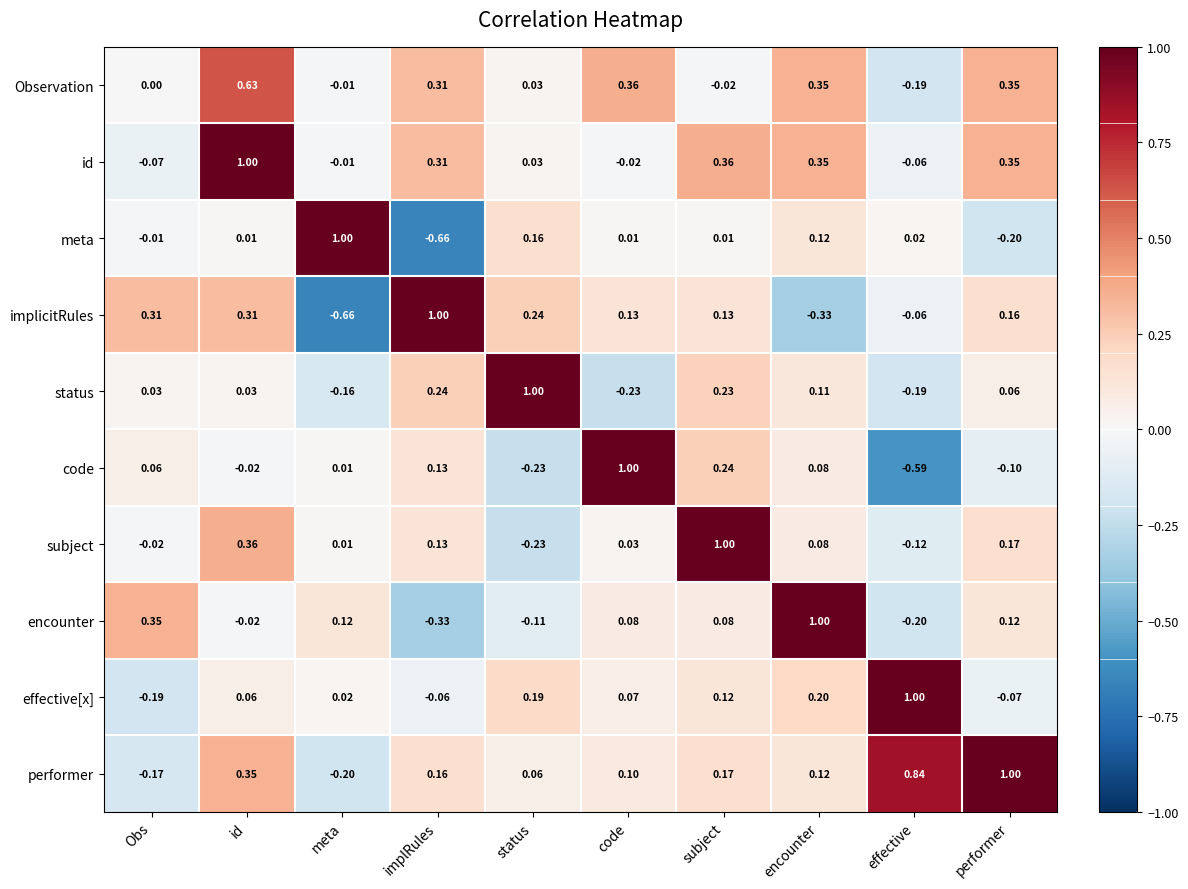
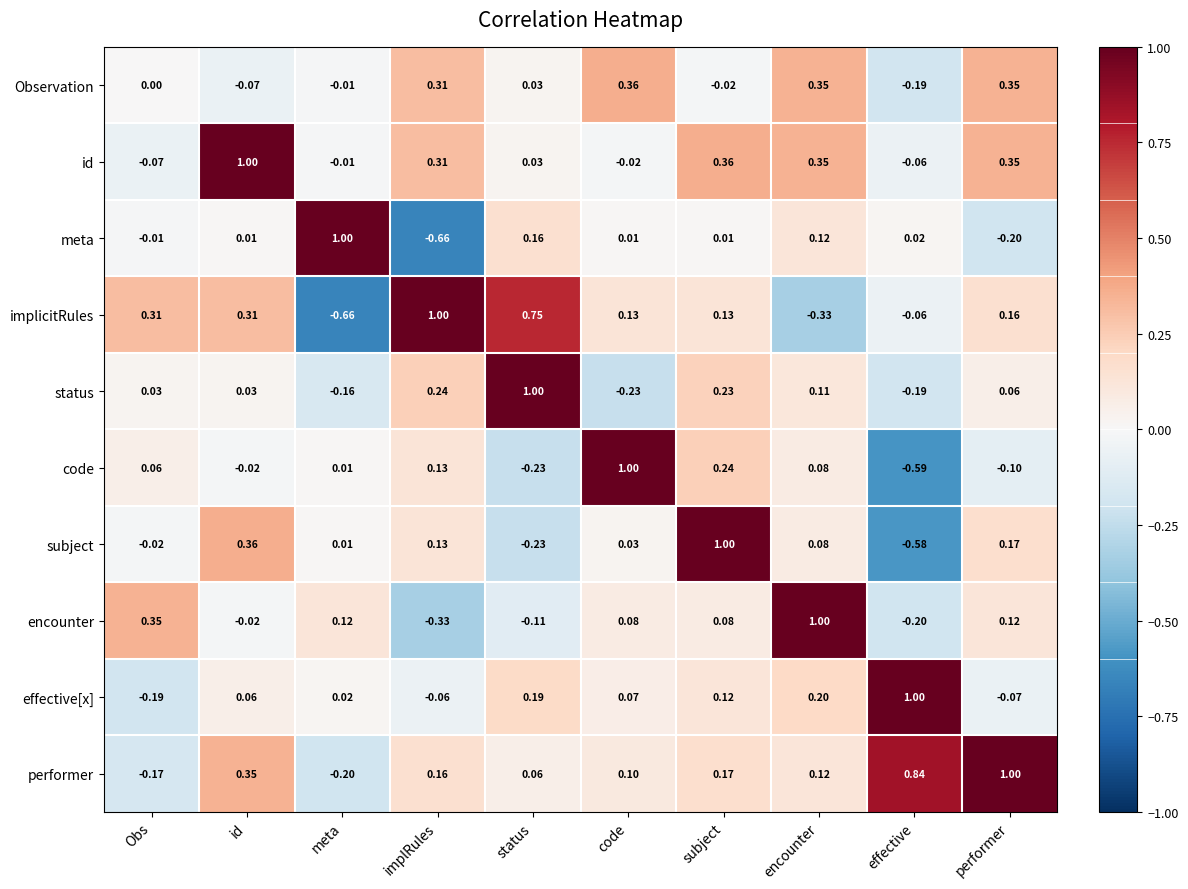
  {
    "Observation": {
      "Obs": 0.00,
-     "id": 0.63,
+     "id": -0.07,
      "meta": -0.01,
      "implRules": 0.31,
      "status": 0.03,
      "code": 0.36,
      "subject": -0.02,
      "encounter": 0.35,
      "effective": -0.19,
      "performer": 0.35
    },
    "id": {
      "Obs": -0.07,
      "id": 1.00,
      "meta": -0.01,
      "implRules": 0.31,
      "status": 0.03,
      "code": -0.02,
      "subject": 0.36,
      "encounter": 0.35,
      "effective": -0.06,
      "performer": 0.35
    },
    "meta": {
      "Obs": -0.01,
      "id": 0.01,
      "meta": 1.00,
      "implRules": -0.66,
      "status": 0.16,
      "code": 0.01,
      "subject": 0.01,
      "encounter": 0.12,
      "effective": 0.02,
      "performer": -0.20
    },
    "implicitRules": {
      "Obs": 0.31,
      "id": 0.31,
      "meta": -0.66,
      "implRules": 1.00,
-     "status": 0.24,
+     "status": 0.75,
      "code": 0.13,
      "subject": 0.13,
      "encounter": -0.33,
      "effective": -0.06,
      "performer": 0.16
    },
    "status": {
      "Obs": 0.03,
      "id": 0.03,
      "meta": -0.16,
      "implRules": 0.24,
      "status": 1.00,
      "code": -0.23,
      "subject": 0.23,
      "encounter": 0.11,
      "effective": -0.19,
      "performer": 0.06
    },
    "code": {
      "Obs": 0.06,
      "id": -0.02,
      "meta": 0.01,
      "implRules": 0.13,
      "status": -0.23,
      "code": 1.00,
      "subject": 0.24,
      "encounter": 0.08,
      "effective": -0.59,
      "performer": -0.10
    },
    "subject": {
      "Obs": -0.02,
      "id": 0.36,
      "meta": 0.01,
      "implRules": 0.13,
      "status": -0.23,
      "code": 0.03,
      "subject": 1.00,
      "encounter": 0.08,
-     "effective": -0.12,
+     "effective": -0.58,
      "performer": 0.17
    },
    "encounter": {
      "Obs": 0.35,
      "id": -0.02,
      "meta": 0.12,
      "implRules": -0.33,
      "status": -0.11,
      "code": 0.08,
      "subject": 0.08,
      "encounter": 1.00,
      "effective": -0.20,
      "performer": 0.12
    },
    "effective[x]": {
      "Obs": -0.19,
      "id": 0.06,
      "meta": 0.02,
      "implRules": -0.06,
      "status": 0.19,
      "code": 0.07,
      "subject": 0.12,
      "encounter": 0.20,
      "effective": 1.00,
      "performer": -0.07
    },
    "performer": {
      "Obs": -0.17,
      "id": 0.35,
      "meta": -0.20,
      "implRules": 0.16,
      "status": 0.06,
      "code": 0.10,
      "subject": 0.17,
      "encounter": 0.12,
      "effective": 0.84,
      "performer": 1.00
    }
  }
